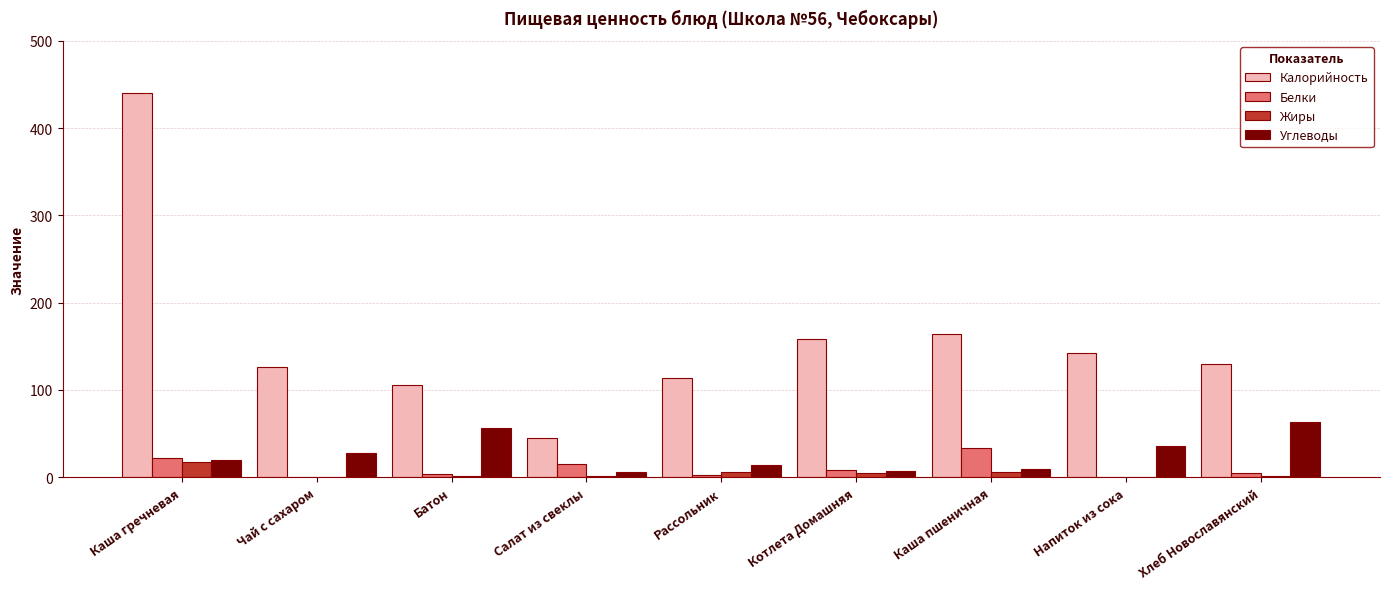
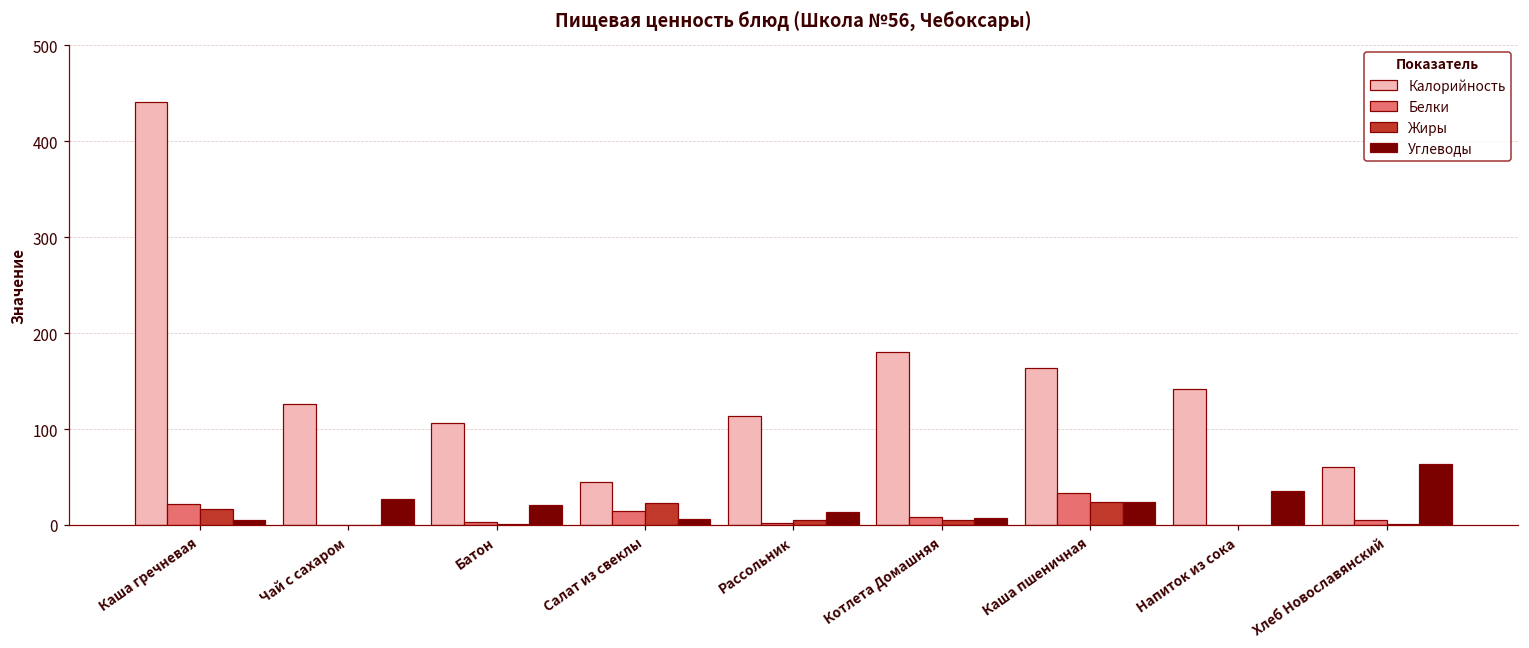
  {
    "Калорийность": {
      "Каша гречневая": 440,
      "Чай с сахаром": 130,
      "Батон": 110,
      "Салат из свеклы": 40,
      "Рассольник": 110,
-     "Котлета Домашняя": 160,
+     "Котлета Домашняя": 180,
      "Каша пшеничная": 160,
      "Напиток из сока": 140,
-     "Хлеб Новославянский": 130
+     "Хлеб Новославянский": 60
    },
    "Белки": {
      "Каша гречневая": 20,
      "Батон": 0,
      "Салат из свеклы": 10,
      "Котлета Домашняя": 10,
      "Каша пшеничная": 30,
      "Хлеб Новославянский": 10
    },
    "Жиры": {
      "Каша гречневая": 20,
      "Чай с сахаром": 0,
-     "Салат из свеклы": 0,
+     "Салат из свеклы": 20,
      "Рассольник": 10,
      "Котлета Домашняя": 0,
-     "Каша пшеничная": 10,
+     "Каша пшеничная": 20,
      "Напиток из сока": 0
    },
    "Углеводы": {
-     "Каша гречневая": 20,
+     "Каша гречневая": 10,
      "Чай с сахаром": 30,
-     "Батон": 60,
+     "Батон": 20,
      "Салат из свеклы": 10,
      "Рассольник": 10,
      "Котлета Домашняя": 10,
-     "Каша пшеничная": 10,
+     "Каша пшеничная": 20,
      "Напиток из сока": 40,
      "Хлеб Новославянский": 60
    }
  }
